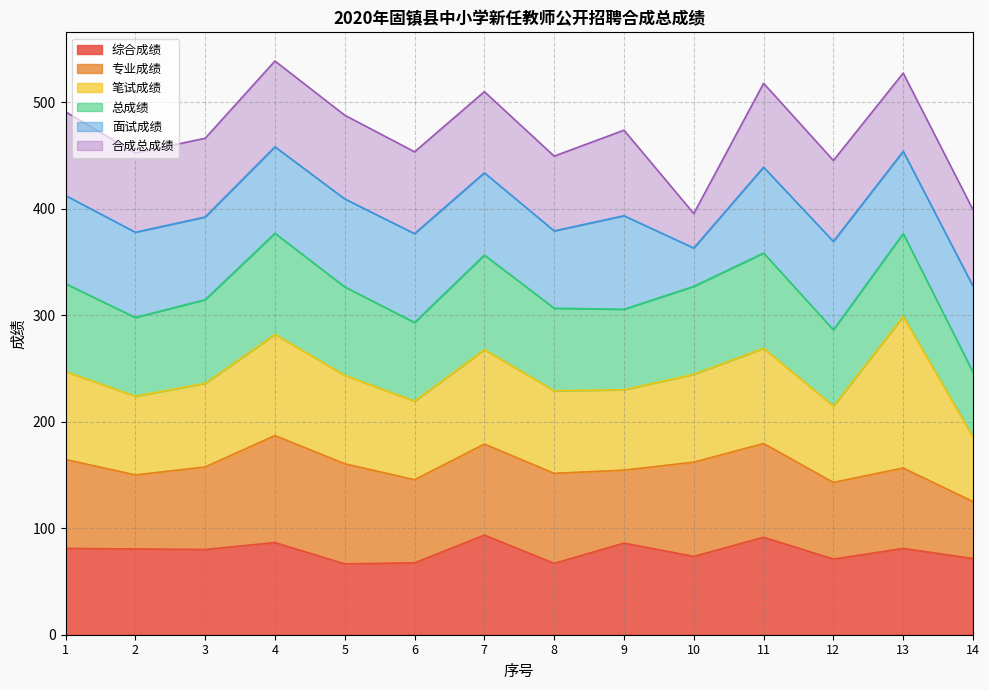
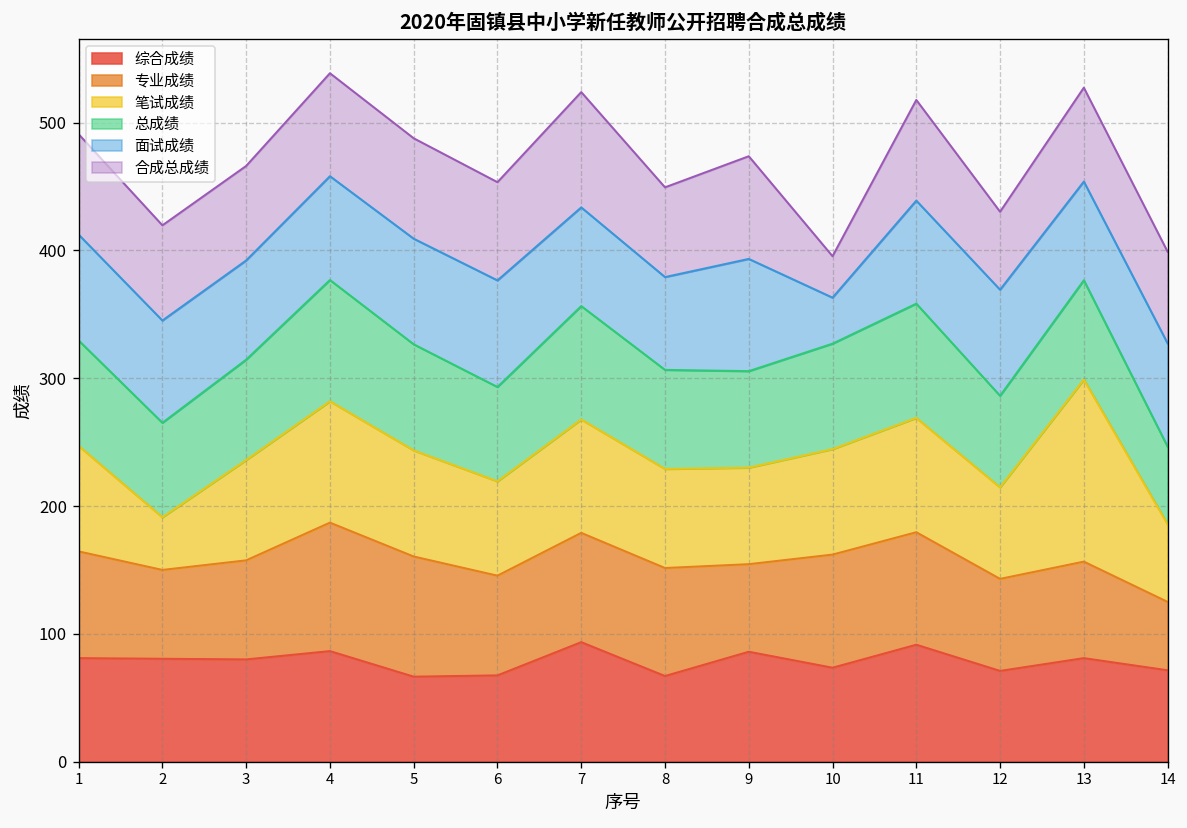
  {
    "笔试成绩": {
      "1": 83,
-     "2": 74,
+     "2": 41,
      "3": 79,
      "4": 95,
      "5": 83,
      "6": 74,
      "7": 89,
      "8": 78,
      "9": 76,
      "10": 83,
      "11": 89,
      "12": 72,
      "13": 142,
      "14": 61
    },
    "总成绩": {
      "1": 83,
      "2": 74,
      "3": 79,
      "4": 95,
      "5": 83,
      "6": 74,
      "7": 89,
      "8": 78,
      "9": 76,
      "10": 83,
      "11": 89,
      "12": 72,
      "13": 78,
      "14": 61
    },
    "面试成绩": {
      "1": 83,
      "2": 80,
      "3": 78,
      "4": 81,
      "5": 83,
      "6": 83,
      "7": 77,
      "8": 73,
      "9": 88,
      "10": 36,
      "11": 81,
      "12": 83,
      "13": 77,
      "14": 81
    },
    "合成总成绩": {
      "1": 79,
      "3": 74,
      "4": 81,
      "5": 79,
      "6": 77,
-     "7": 76,
+     "7": 90,
      "8": 70,
      "9": 80,
      "10": 32,
      "11": 79,
-     "12": 76,
+     "12": 61,
      "13": 73,
      "14": 72
    }
  }
